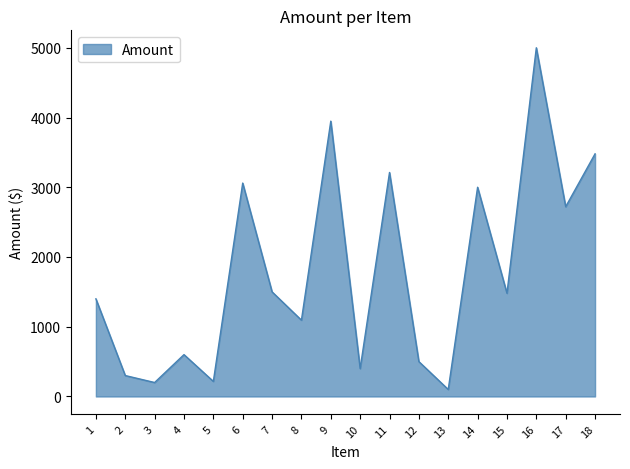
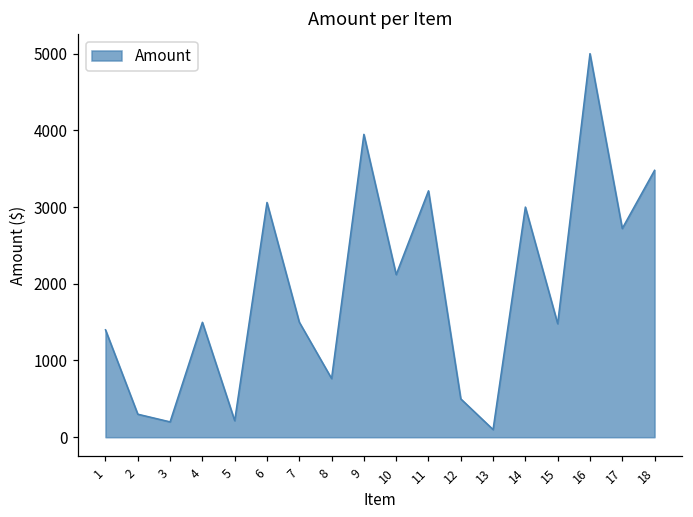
  {
    "1": 1400,
    "2": 300,
    "3": 200,
-   "4": 600,
+   "4": 1500,
    "5": 200,
    "6": 3100,
    "7": 1500,
-   "8": 1100,
+   "8": 800,
    "9": 3900,
-   "10": 400,
+   "10": 2100,
    "11": 3200,
    "12": 500,
    "13": 100,
    "14": 3000,
    "15": 1500,
    "16": 5000,
    "17": 2700,
    "18": 3500
  }
